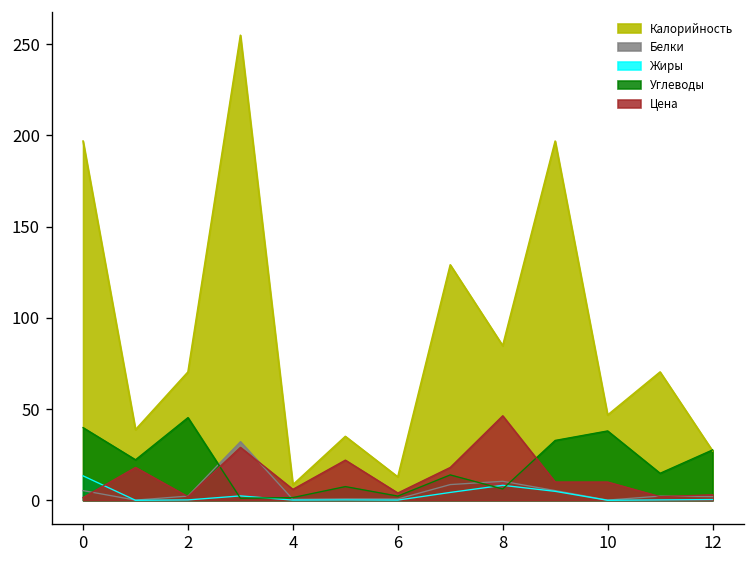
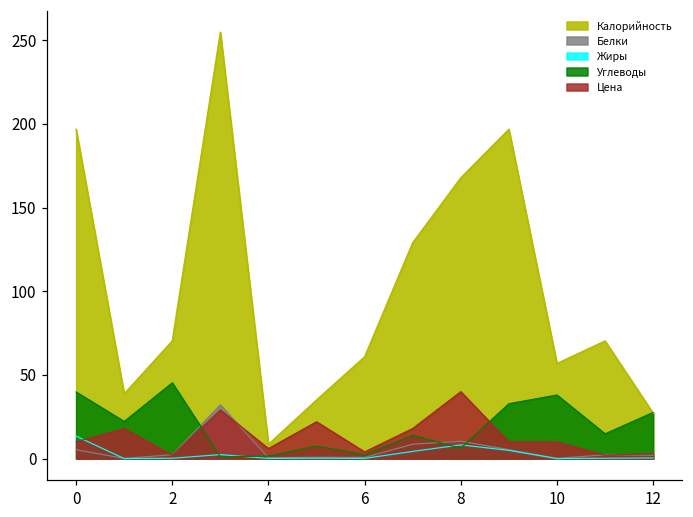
  {
    "Калорийность": {
      "0": 197,
      "2": 70,
      "4": 9,
-     "6": 13,
-     "8": 85,
-     "10": 47
+     "6": 61,
+     "8": 168,
+     "10": 57
    },
    "Белки": {
      "0": 5,
      "8": 10
    },
    "Жиры": {
      "0": 13,
      "2": 0,
      "8": 8
    },
    "Углеводы": {
      "0": 40,
      "2": 45,
      "8": 6,
      "10": 38
    },
    "Цена": {
-     "0": 2,
+     "0": 10,
      "4": 6,
      "6": 4,
-     "8": 46,
+     "8": 40,
      "10": 10
    }
  }
